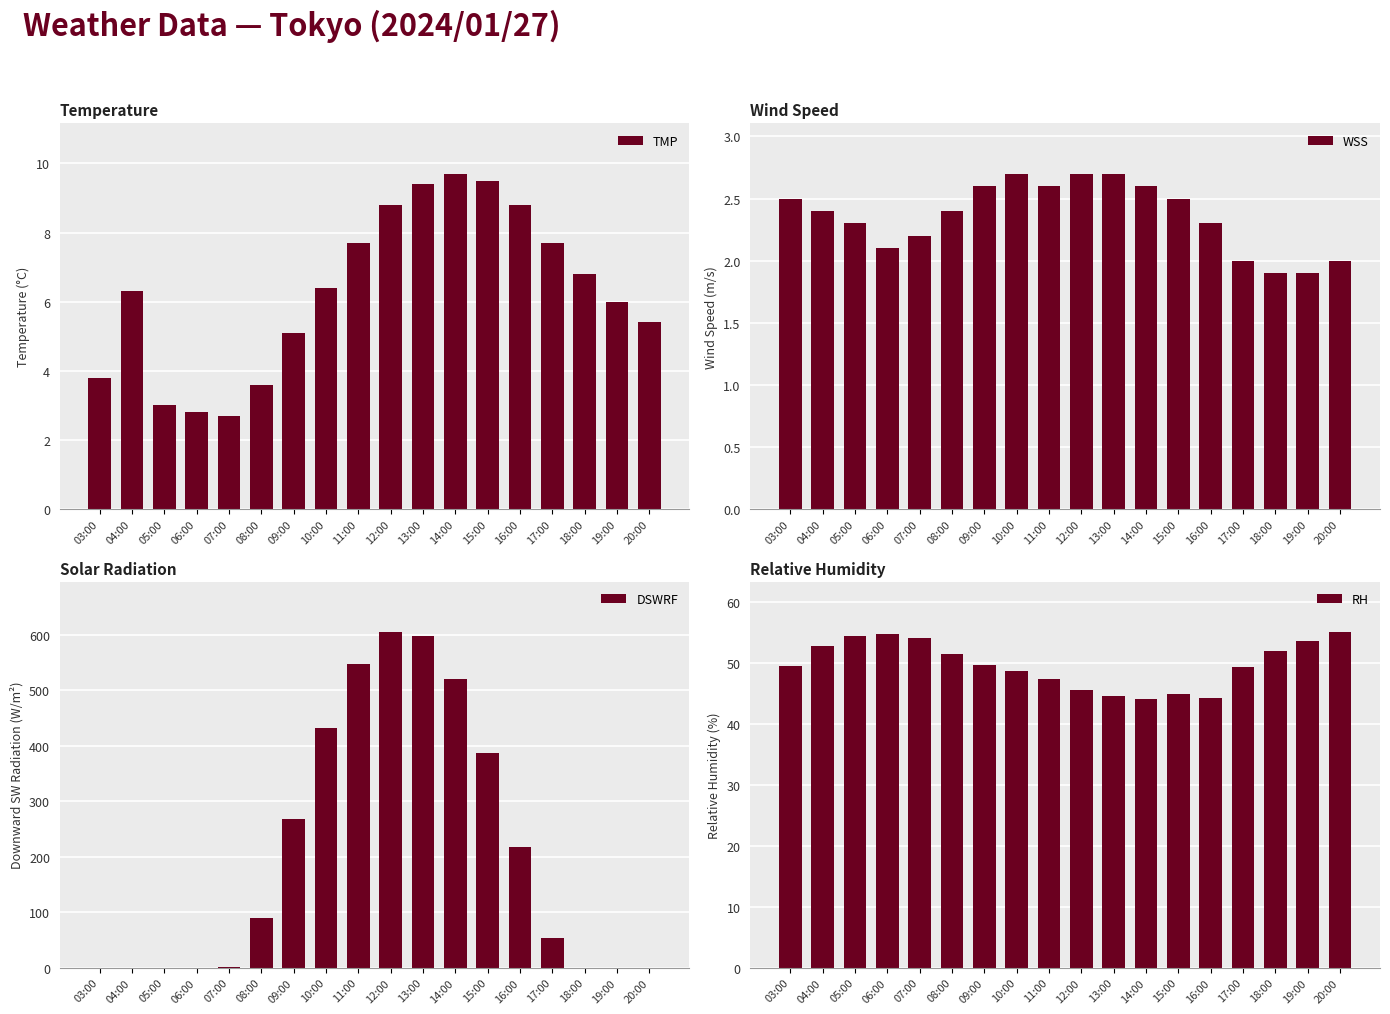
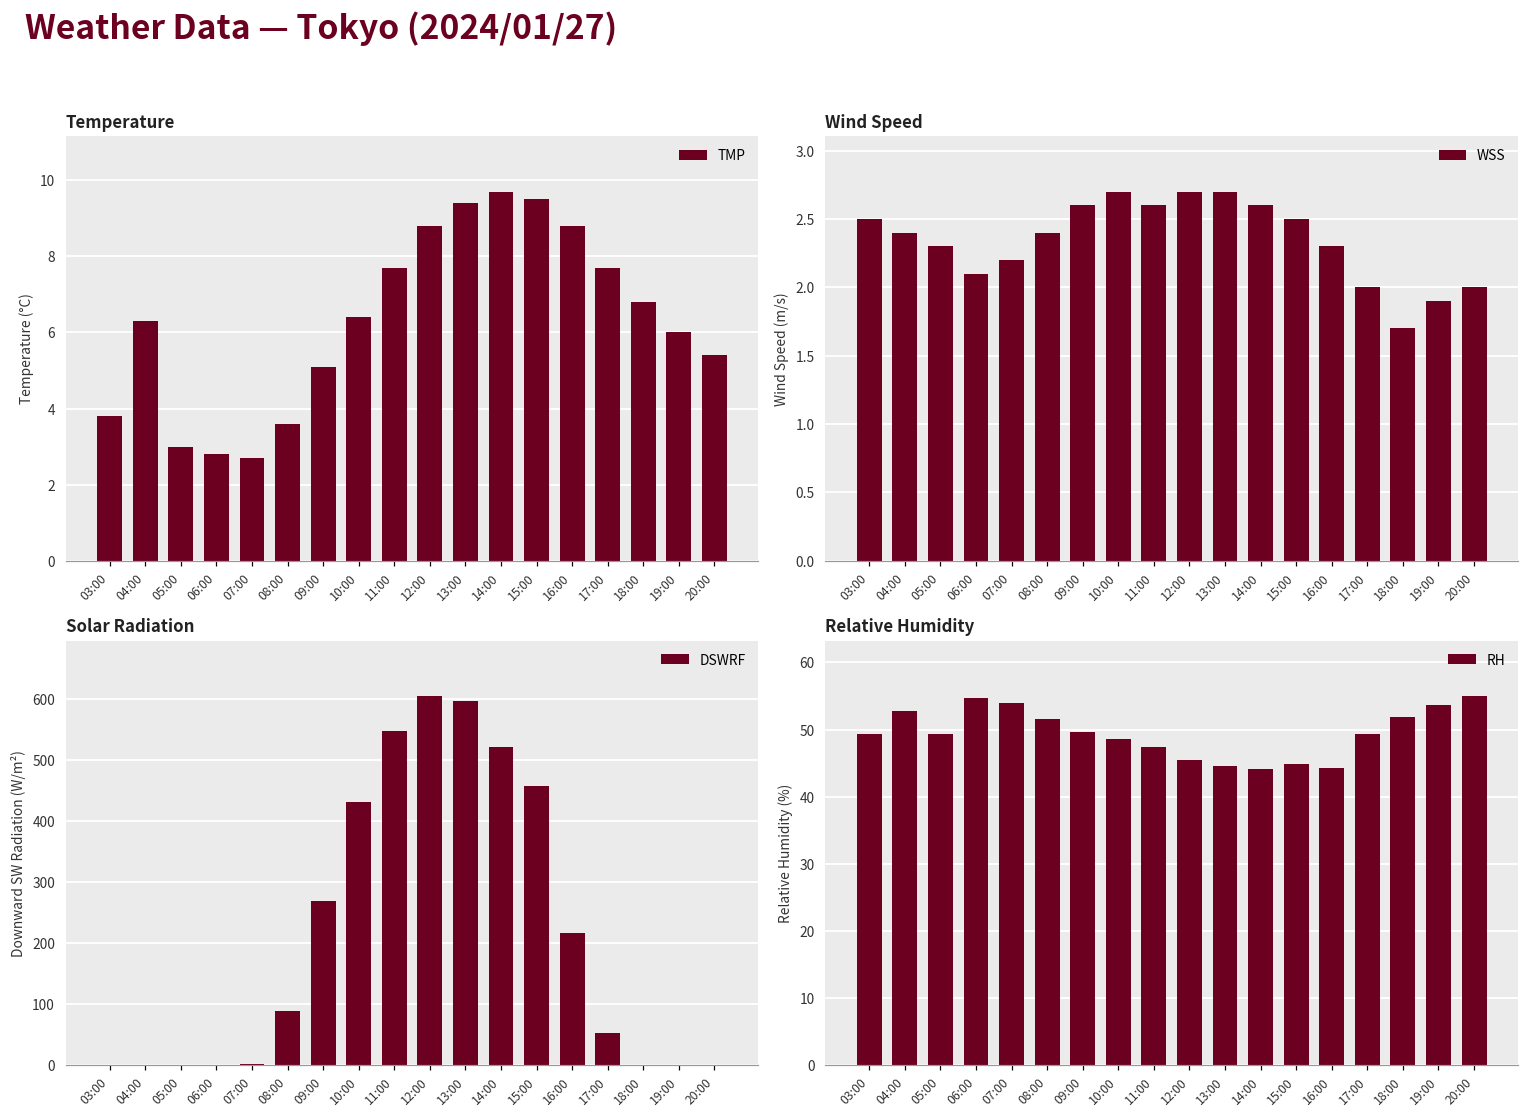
  {
    "Temperature": {
      "03:00": 3.8,
      "04:00": 6.3,
      "05:00": 3.0,
      "06:00": 2.8,
      "07:00": 2.7,
      "08:00": 3.6,
      "09:00": 5.1,
      "10:00": 6.4,
      "11:00": 7.7,
      "12:00": 8.8,
      "13:00": 9.4,
      "14:00": 9.7,
      "15:00": 9.5,
      "16:00": 8.8,
      "17:00": 7.7,
      "18:00": 6.8,
      "19:00": 6.0,
      "20:00": 5.4
    },
    "Wind Speed": {
      "03:00": 2.5,
      "04:00": 2.4,
      "05:00": 2.3,
      "06:00": 2.1,
      "07:00": 2.2,
      "08:00": 2.4,
      "09:00": 2.6,
      "10:00": 2.7,
      "11:00": 2.6,
      "12:00": 2.7,
      "13:00": 2.7,
      "14:00": 2.6,
      "15:00": 2.5,
      "16:00": 2.3,
      "17:00": 2.0,
-     "18:00": 1.9,
+     "18:00": 1.7,
      "19:00": 1.9,
      "20:00": 2.0
    },
    "Solar Radiation": {
      "03:00": 0,
      "04:00": 0,
      "05:00": 0,
      "06:00": 0,
      "08:00": 90,
      "09:00": 270,
      "10:00": 430,
      "11:00": 550,
      "12:00": 600,
      "13:00": 600,
      "14:00": 520,
-     "15:00": 390,
+     "15:00": 460,
      "16:00": 220,
      "17:00": 50,
      "18:00": 0,
      "19:00": 0,
      "20:00": 0
    },
    "Relative Humidity": {
      "03:00": 49,
      "04:00": 53,
-     "05:00": 54,
+     "05:00": 49,
      "06:00": 55,
      "07:00": 54,
      "08:00": 52,
      "09:00": 50,
      "10:00": 49,
      "11:00": 47,
      "12:00": 46,
      "13:00": 45,
      "14:00": 44,
      "15:00": 45,
      "16:00": 44,
      "17:00": 49,
      "18:00": 52,
      "19:00": 54,
      "20:00": 55
    }
  }
